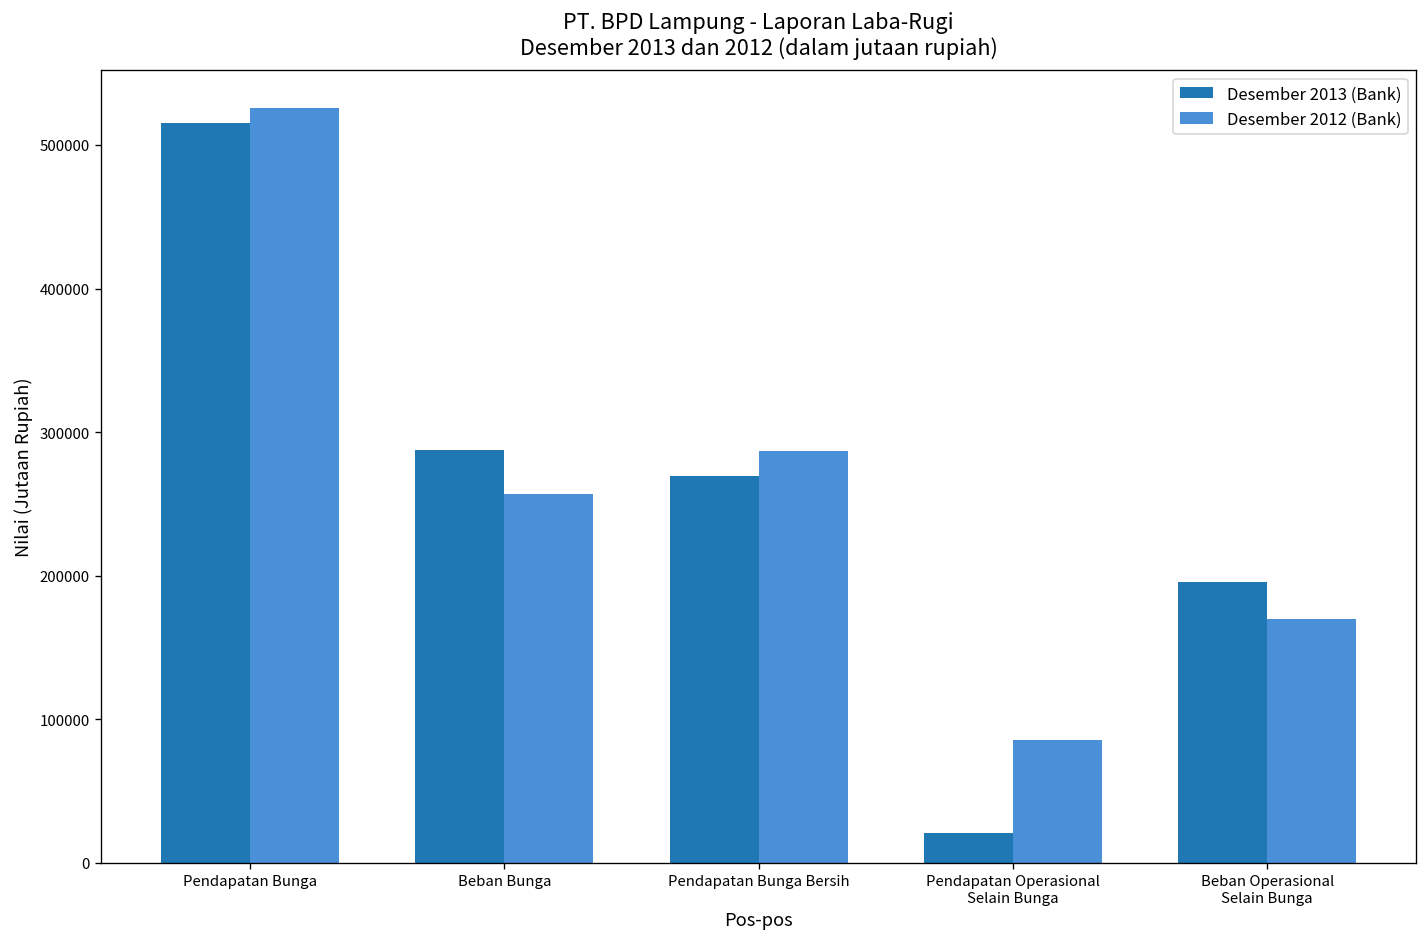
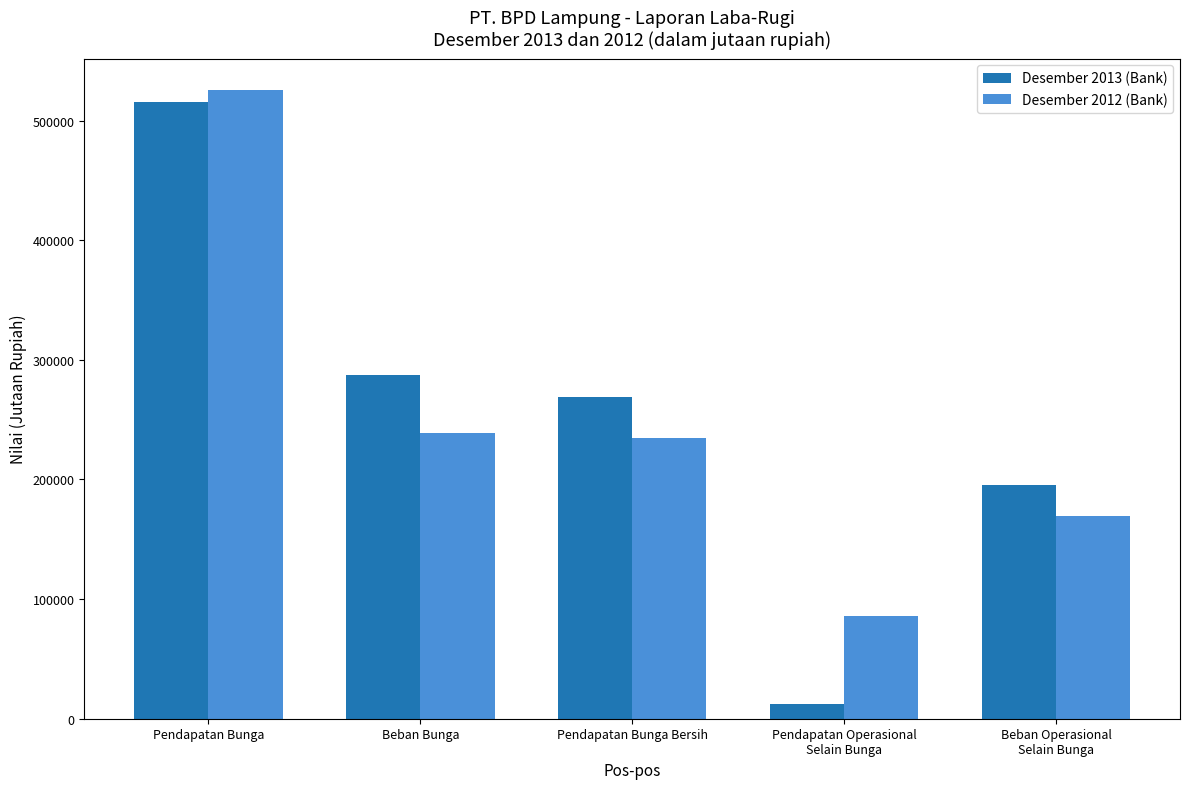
  {
    "Desember 2013 (Bank)": {
      "Pendapatan Bunga": 515000,
      "Beban Bunga": 287000,
      "Pendapatan Bunga Bersih": 269000,
-     "Pendapatan Operasional Selain Bunga": 21000,
+     "Pendapatan Operasional Selain Bunga": 13000,
      "Beban Operasional Selain Bunga": 195000
    },
    "Desember 2012 (Bank)": {
      "Pendapatan Bunga": 526000,
-     "Beban Bunga": 257000,
-     "Pendapatan Bunga Bersih": 287000,
+     "Beban Bunga": 239000,
+     "Pendapatan Bunga Bersih": 235000,
      "Pendapatan Operasional Selain Bunga": 86000,
      "Beban Operasional Selain Bunga": 170000
    }
  }
